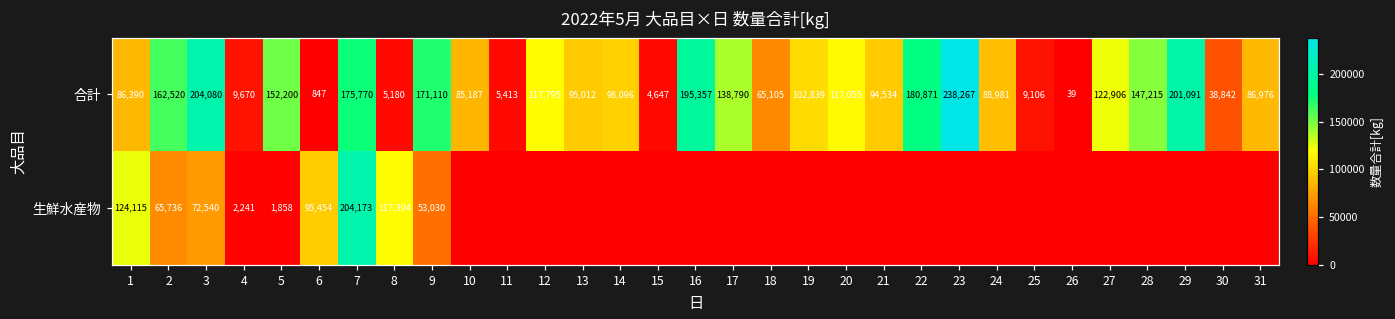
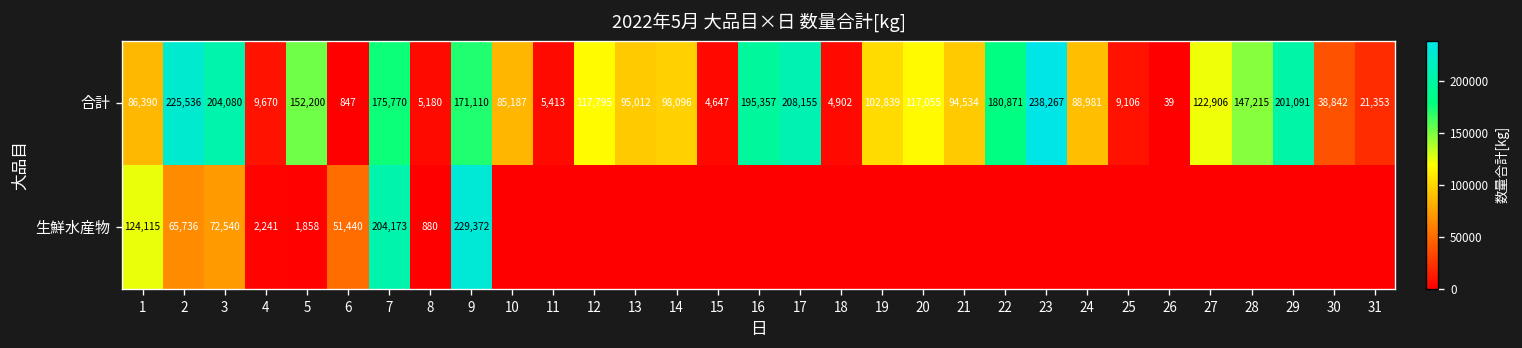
  {
    "合計": {
      "1": "86,390",
-     "2": "162,520",
+     "2": "225,536",
      "3": "204,080",
      "4": "9,670",
      "5": "152,200",
      "6": "847",
      "7": "175,770",
      "8": "5,180",
      "9": "171,110",
      "10": "85,187",
      "11": "5,413",
      "12": "117,795",
      "13": "95,012",
      "14": "98,096",
      "15": "4,647",
      "16": "195,357",
-     "17": "138,790",
-     "18": "65,105",
+     "17": "208,155",
+     "18": "4,902",
      "19": "102,839",
      "20": "117,055",
      "21": "94,534",
      "22": "180,871",
      "23": "238,267",
      "24": "88,981",
      "25": "9,106",
      "26": "39",
      "27": "122,906",
      "28": "147,215",
      "29": "201,091",
      "30": "38,842",
-     "31": "86,976"
+     "31": "21,353"
    },
    "生鮮水産物": {
      "1": "124,115",
      "2": "65,736",
      "3": "72,540",
      "4": "2,241",
      "5": "1,858",
-     "6": "95,454",
+     "6": "51,440",
      "7": "204,173",
-     "8": "117,394",
-     "9": "53,030"
+     "8": "880",
+     "9": "229,372"
    }
  }
